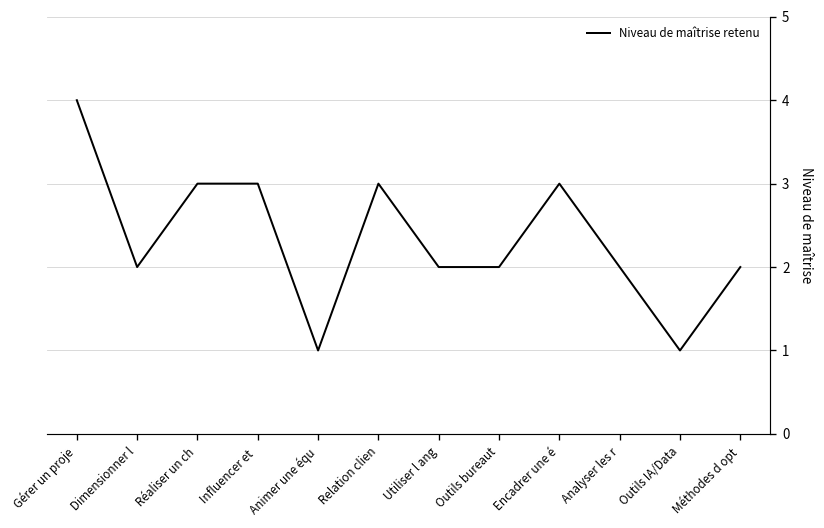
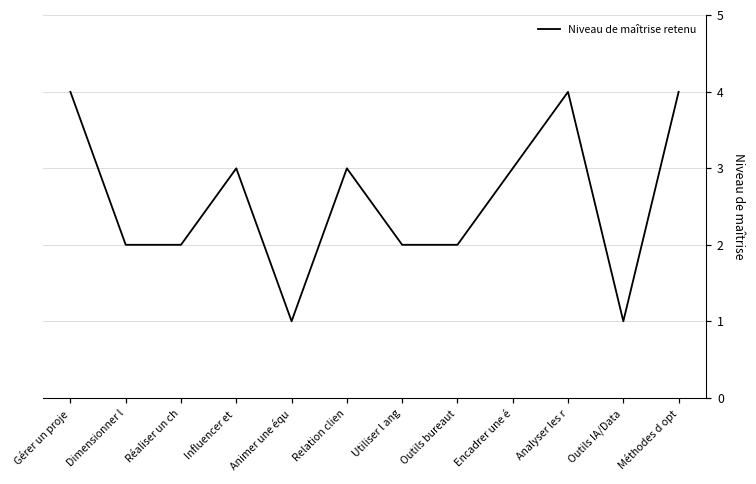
  {
    "Gérer un proje": 4,
    "Dimensionner l": 2,
-   "Réaliser un ch": 3,
+   "Réaliser un ch": 2,
    "Influencer et": 3,
    "Animer une équ": 1,
    "Relation clien": 3,
    "Utiliser l ang": 2,
    "Outils bureaut": 2,
    "Encadrer une é": 3,
-   "Analyser les r": 2,
+   "Analyser les r": 4,
    "Outils IA/Data": 1,
-   "Méthodes d opt": 2
+   "Méthodes d opt": 4
  }
